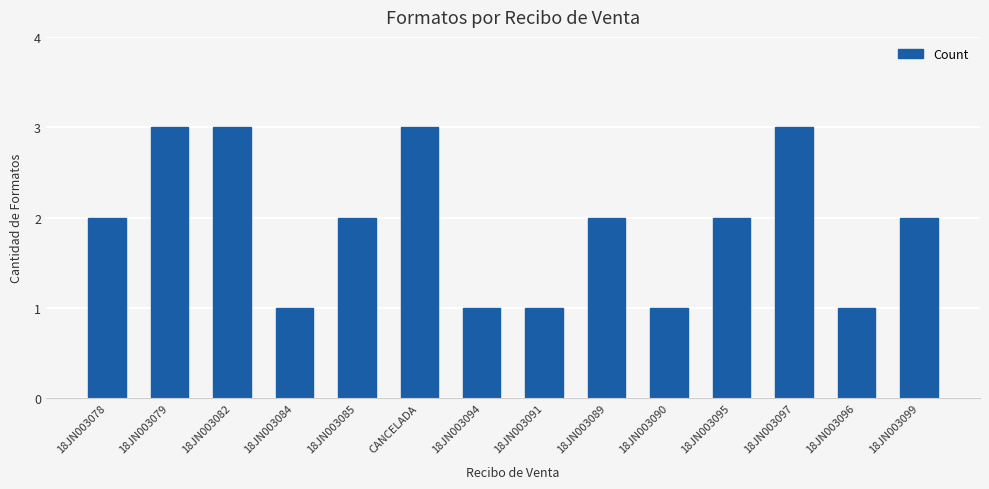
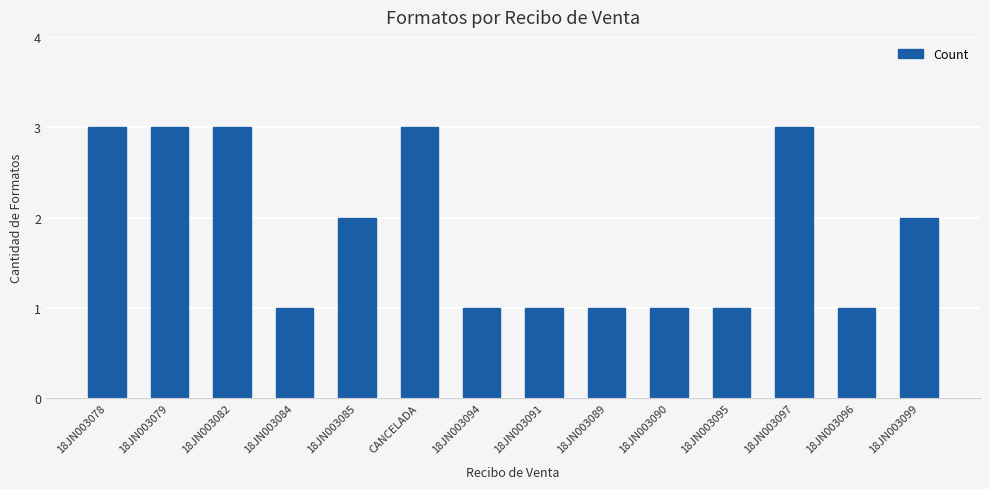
  {
-   "18JN003078": 2,
+   "18JN003078": 3,
    "18JN003079": 3,
    "18JN003082": 3,
    "18JN003084": 1,
    "18JN003085": 2,
    "CANCELADA": 3,
    "18JN003094": 1,
    "18JN003091": 1,
-   "18JN003089": 2,
+   "18JN003089": 1,
    "18JN003090": 1,
-   "18JN003095": 2,
+   "18JN003095": 1,
    "18JN003097": 3,
    "18JN003096": 1,
    "18JN003099": 2
  }
